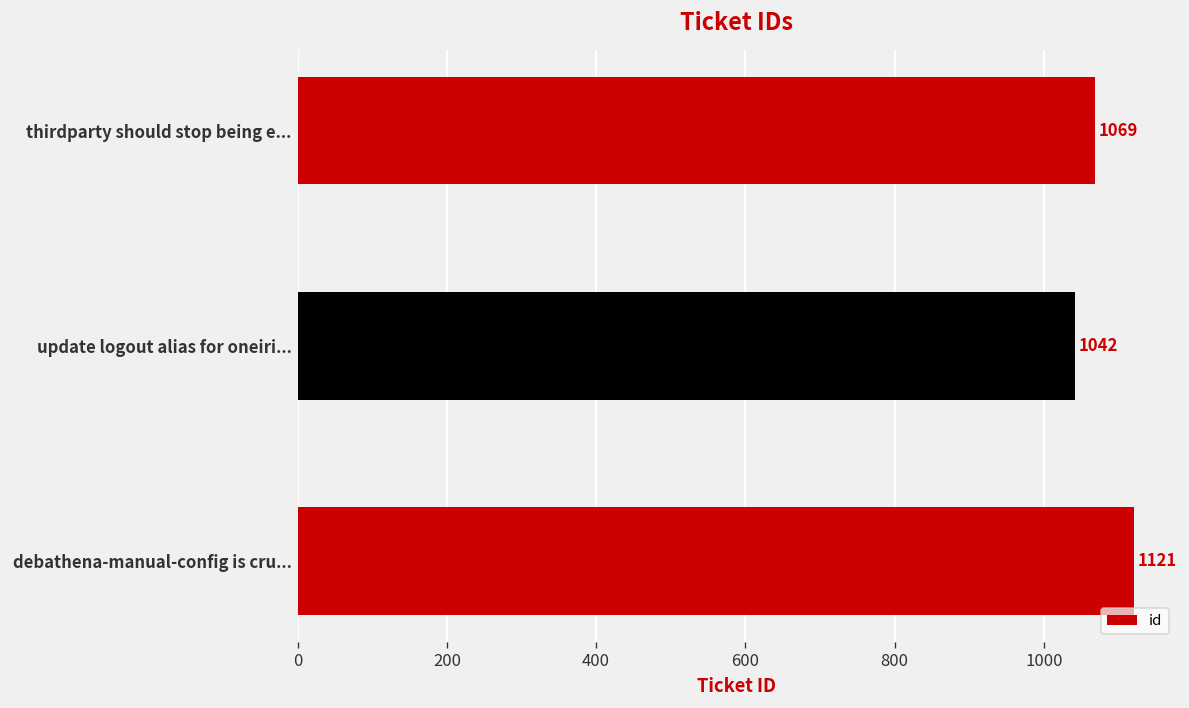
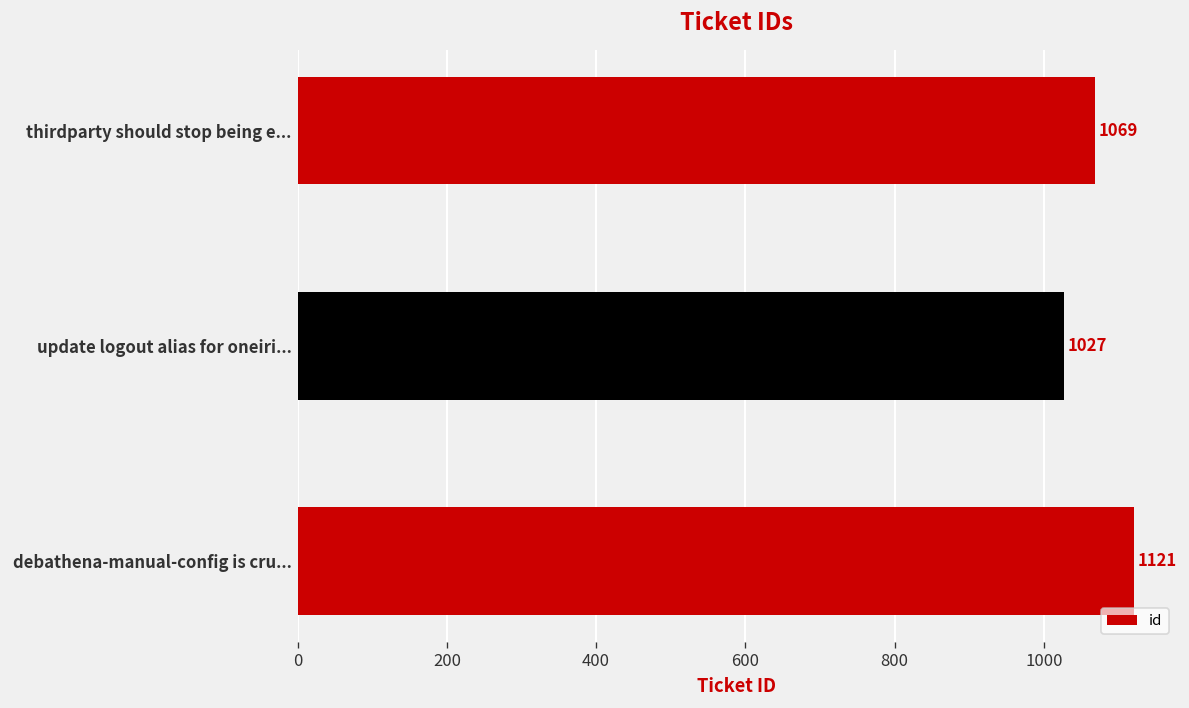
  {
    "thirdparty should stop being e...": 1069,
-   "update logout alias for oneiri...": 1042,
+   "update logout alias for oneiri...": 1027,
    "debathena-manual-config is cru...": 1121
  }
